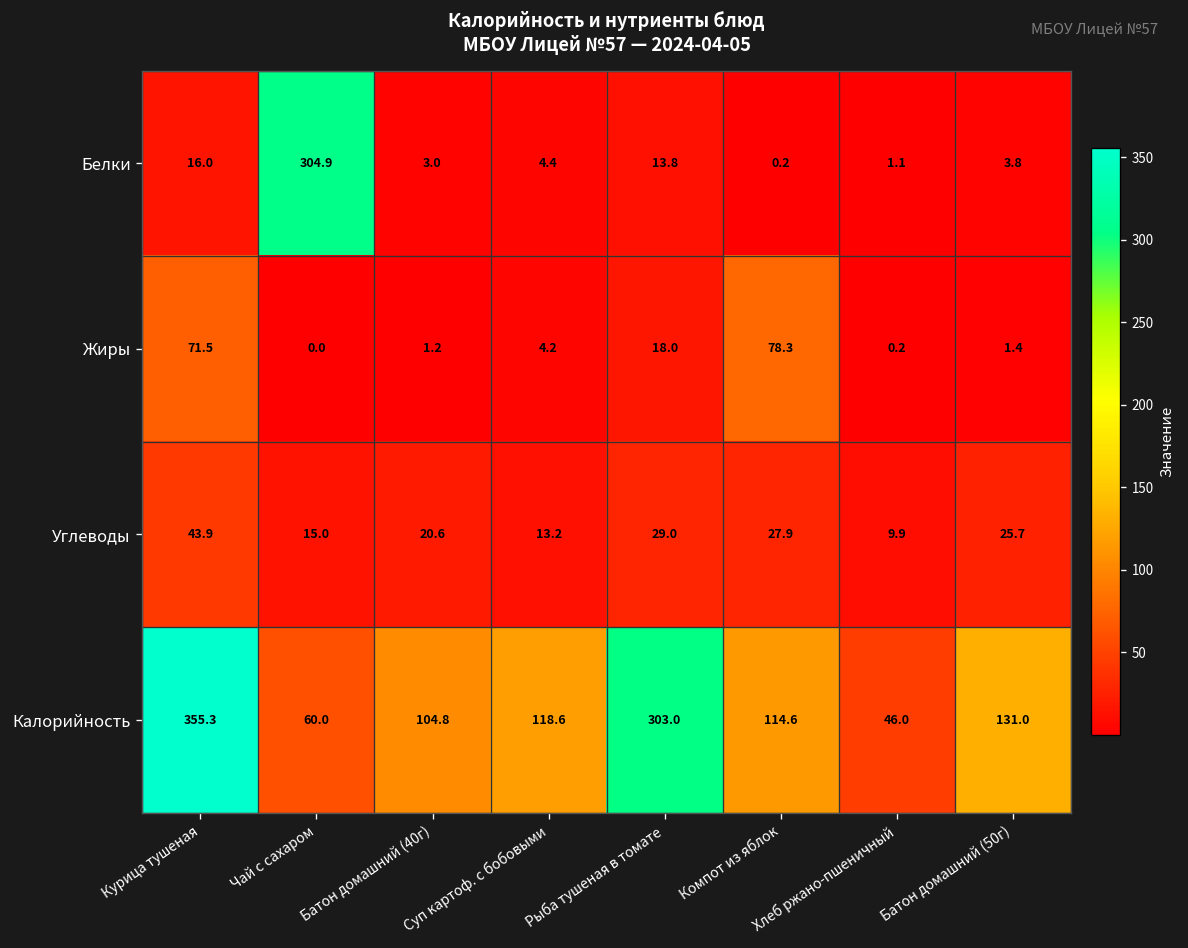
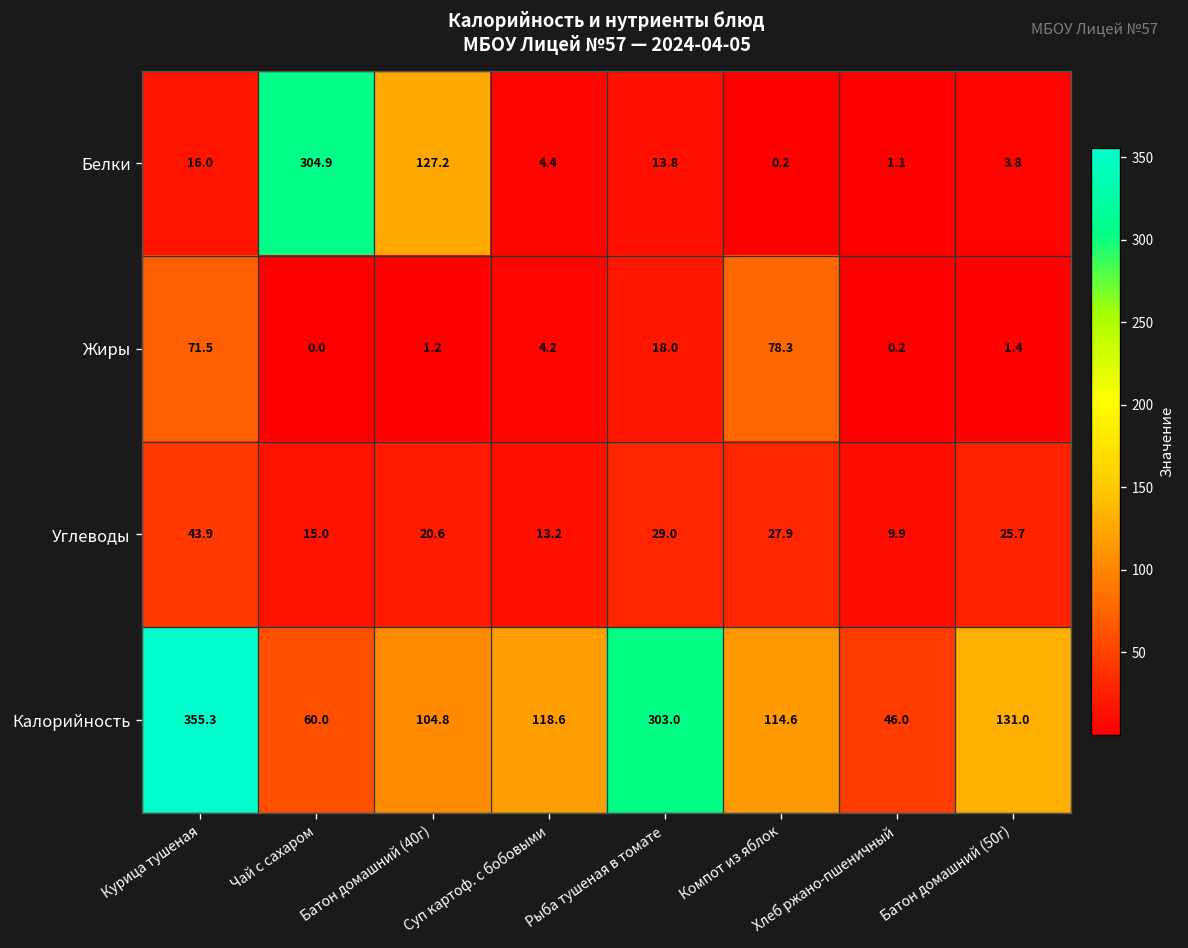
  {
    "Белки": {
      "Курица тушеная": 16.0,
      "Чай с сахаром": 304.9,
-     "Батон домашний (40г)": 3.0,
+     "Батон домашний (40г)": 127.2,
      "Суп картоф. с бобовыми": 4.4,
      "Рыба тушеная в томате": 13.8,
      "Компот из яблок": 0.2,
      "Хлеб ржано-пшеничный": 1.1,
      "Батон домашний (50г)": 3.8
    },
    "Жиры": {
      "Курица тушеная": 71.5,
      "Чай с сахаром": 0.0,
      "Батон домашний (40г)": 1.2,
      "Суп картоф. с бобовыми": 4.2,
      "Рыба тушеная в томате": 18.0,
      "Компот из яблок": 78.3,
      "Хлеб ржано-пшеничный": 0.2,
      "Батон домашний (50г)": 1.4
    },
    "Углеводы": {
      "Курица тушеная": 43.9,
      "Чай с сахаром": 15.0,
      "Батон домашний (40г)": 20.6,
      "Суп картоф. с бобовыми": 13.2,
      "Рыба тушеная в томате": 29.0,
      "Компот из яблок": 27.9,
      "Хлеб ржано-пшеничный": 9.9,
      "Батон домашний (50г)": 25.7
    },
    "Калорийность": {
      "Курица тушеная": 355.3,
      "Чай с сахаром": 60.0,
      "Батон домашний (40г)": 104.8,
      "Суп картоф. с бобовыми": 118.6,
      "Рыба тушеная в томате": 303.0,
      "Компот из яблок": 114.6,
      "Хлеб ржано-пшеничный": 46.0,
      "Батон домашний (50г)": 131.0
    }
  }
